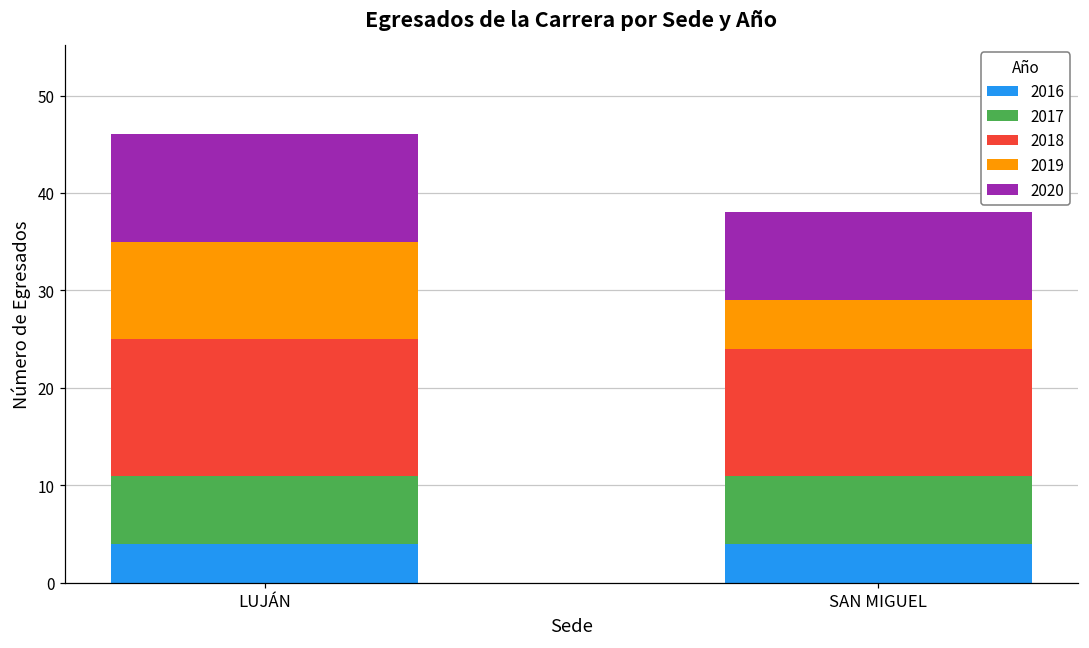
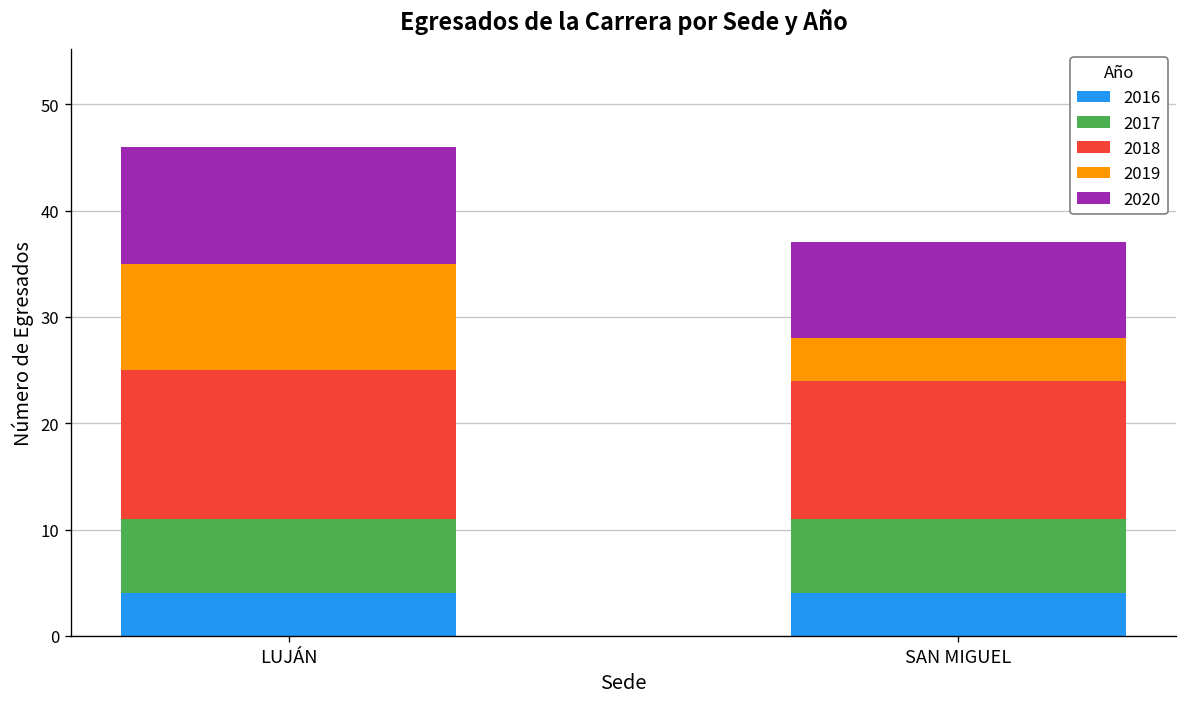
  {
    "2016": {
      "LUJÁN": 4,
      "SAN MIGUEL": 4
    },
    "2018": {
      "LUJÁN": 14,
      "SAN MIGUEL": 13
    },
    "2019": {
      "LUJÁN": 10,
-     "SAN MIGUEL": 5
+     "SAN MIGUEL": 4
    },
    "2020": {
      "LUJÁN": 11,
      "SAN MIGUEL": 9
    }
  }
